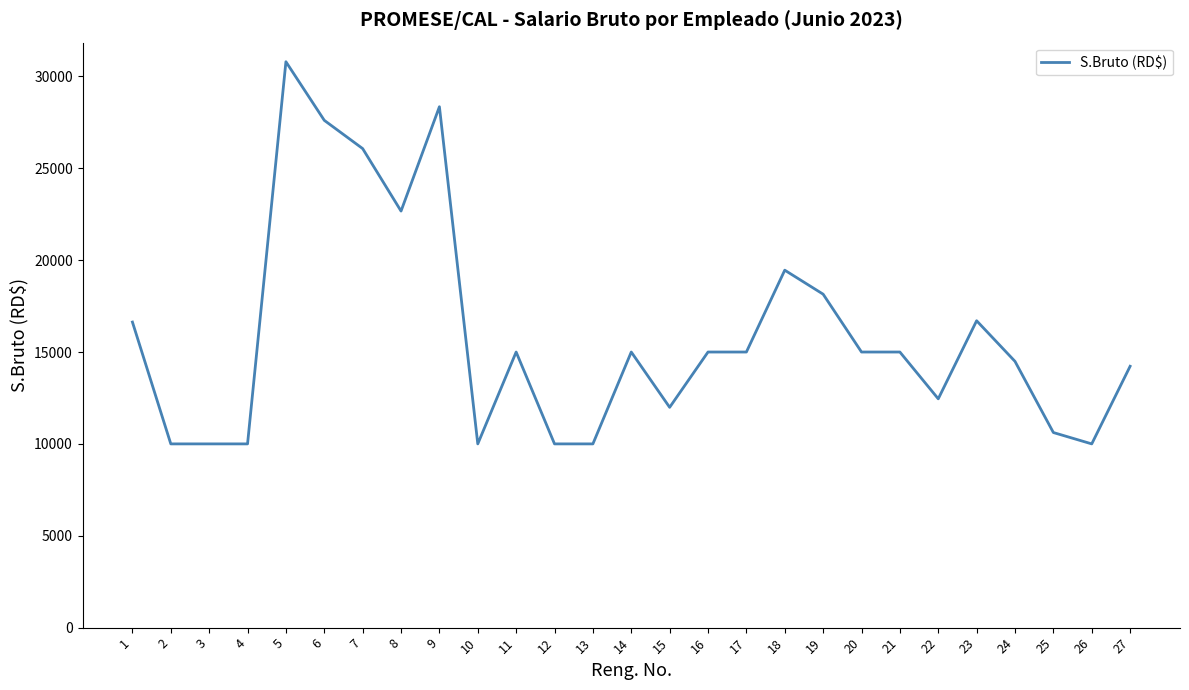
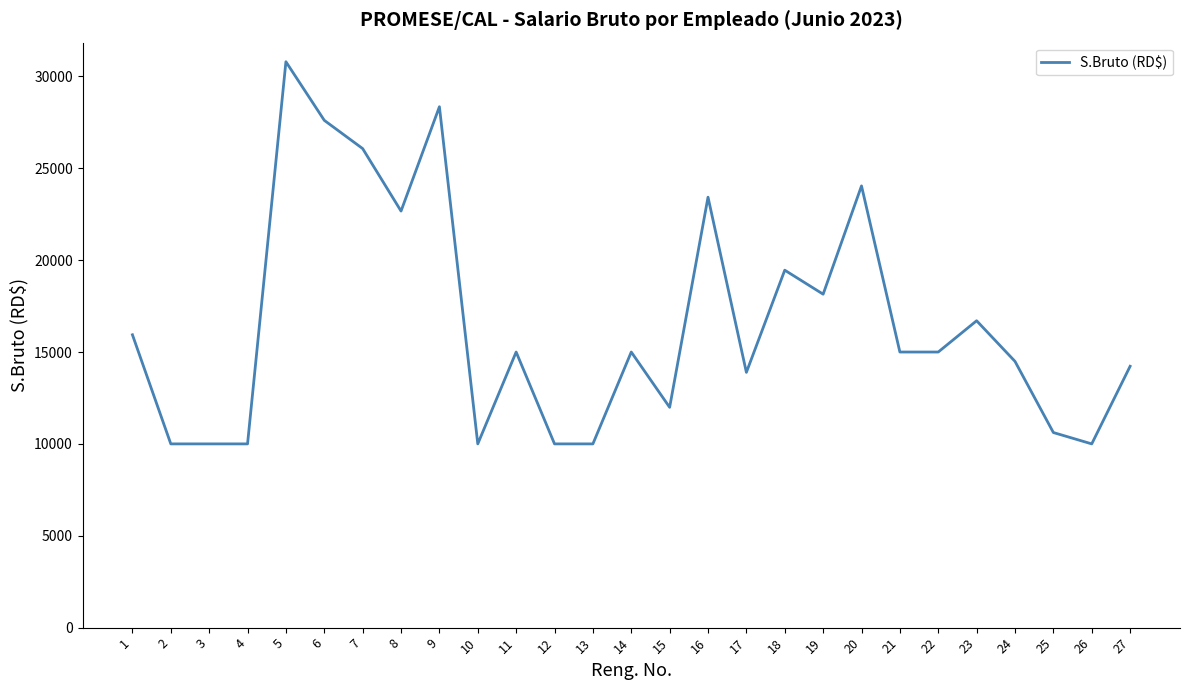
  {
-   "1": 16600,
+   "1": 15900,
    "2": 10000,
    "3": 10000,
    "4": 10000,
    "5": 30800,
    "6": 27600,
    "7": 26100,
    "8": 22700,
    "9": 28400,
    "10": 10000,
    "11": 15000,
    "12": 10000,
    "13": 10000,
    "14": 15000,
    "15": 12000,
-   "16": 15000,
-   "17": 15000,
+   "16": 23400,
+   "17": 13900,
    "18": 19500,
    "19": 18100,
-   "20": 15000,
+   "20": 24000,
    "21": 15000,
-   "22": 12500,
+   "22": 15000,
    "23": 16700,
    "24": 14500,
    "25": 10600,
    "26": 10000,
    "27": 14200
  }
